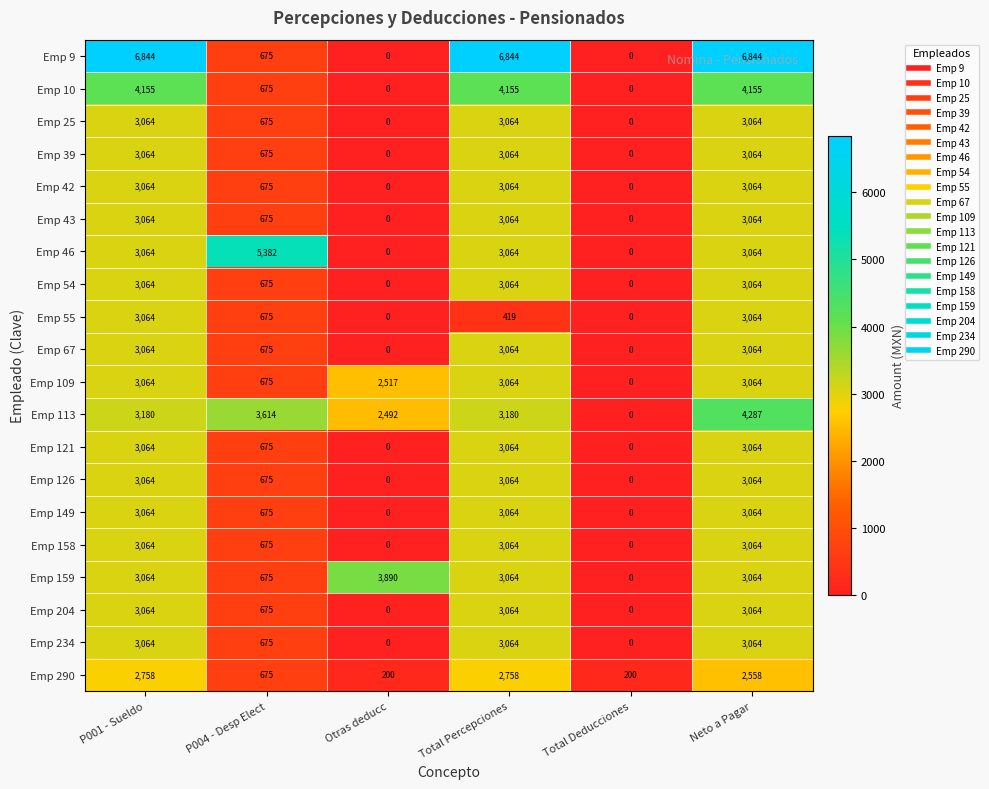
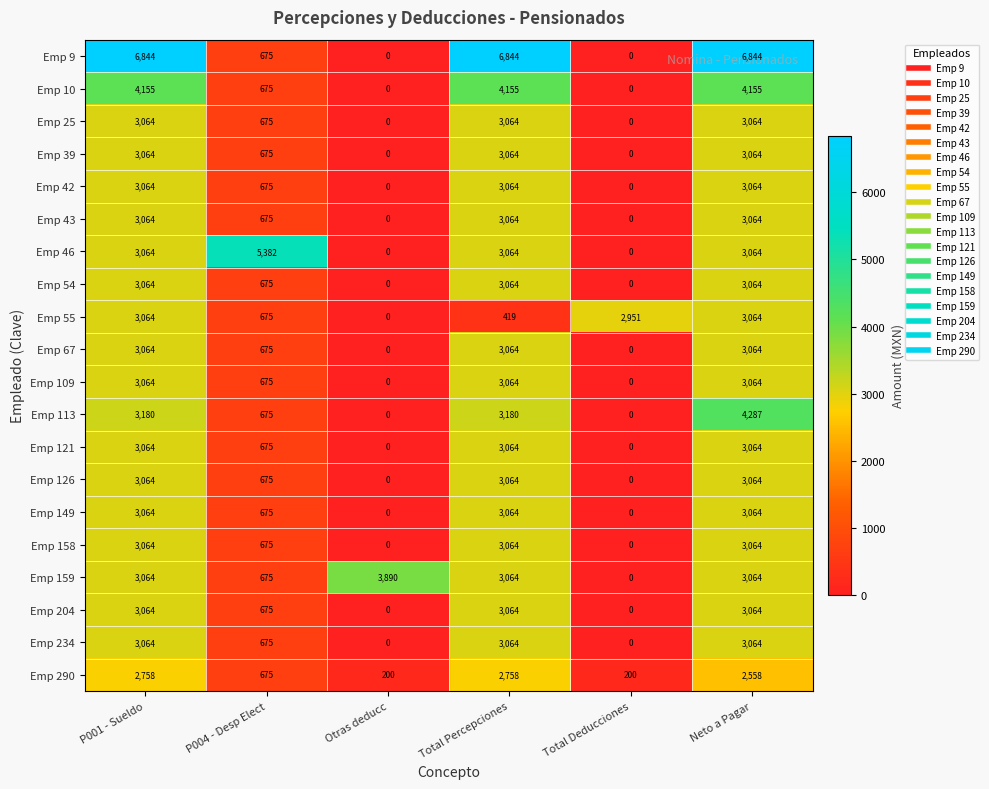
  {
    "Emp 9": {
      "P001 - Sueldo": "6,844",
      "P004 - Desp Elect": "675",
      "Otras deducc": "0",
      "Total Percepciones": "6,844",
      "Total Deducciones": "0"
    },
    "Emp 10": {
      "P001 - Sueldo": "4,155",
      "P004 - Desp Elect": "675",
      "Otras deducc": "0",
      "Total Percepciones": "4,155",
      "Total Deducciones": "0",
      "Neto a Pagar": "4,155"
    },
    "Emp 25": {
      "P001 - Sueldo": "3,064",
      "P004 - Desp Elect": "675",
      "Otras deducc": "0",
      "Total Percepciones": "3,064",
      "Total Deducciones": "0",
      "Neto a Pagar": "3,064"
    },
    "Emp 39": {
      "P001 - Sueldo": "3,064",
      "P004 - Desp Elect": "675",
      "Otras deducc": "0",
      "Total Percepciones": "3,064",
      "Total Deducciones": "0",
      "Neto a Pagar": "3,064"
    },
    "Emp 42": {
      "P001 - Sueldo": "3,064",
      "P004 - Desp Elect": "675",
      "Otras deducc": "0",
      "Total Percepciones": "3,064",
      "Total Deducciones": "0",
      "Neto a Pagar": "3,064"
    },
    "Emp 43": {
      "P001 - Sueldo": "3,064",
      "P004 - Desp Elect": "675",
      "Otras deducc": "0",
      "Total Percepciones": "3,064",
      "Total Deducciones": "0",
      "Neto a Pagar": "3,064"
    },
    "Emp 46": {
      "P001 - Sueldo": "3,064",
      "P004 - Desp Elect": "5,382",
      "Otras deducc": "0",
      "Total Percepciones": "3,064",
      "Total Deducciones": "0",
      "Neto a Pagar": "3,064"
    },
    "Emp 54": {
      "P001 - Sueldo": "3,064",
      "P004 - Desp Elect": "675",
      "Otras deducc": "0",
      "Total Percepciones": "3,064",
      "Total Deducciones": "0",
      "Neto a Pagar": "3,064"
    },
    "Emp 55": {
      "P001 - Sueldo": "3,064",
      "P004 - Desp Elect": "675",
      "Otras deducc": "0",
      "Total Percepciones": "419",
-     "Total Deducciones": "0",
+     "Total Deducciones": "2,951",
      "Neto a Pagar": "3,064"
    },
    "Emp 67": {
      "P001 - Sueldo": "3,064",
      "P004 - Desp Elect": "675",
      "Otras deducc": "0",
      "Total Percepciones": "3,064",
      "Total Deducciones": "0",
      "Neto a Pagar": "3,064"
    },
    "Emp 109": {
      "P001 - Sueldo": "3,064",
      "P004 - Desp Elect": "675",
-     "Otras deducc": "2,517",
+     "Otras deducc": "0",
      "Total Percepciones": "3,064",
      "Total Deducciones": "0",
      "Neto a Pagar": "3,064"
    },
    "Emp 113": {
      "P001 - Sueldo": "3,180",
-     "P004 - Desp Elect": "3,614",
-     "Otras deducc": "2,492",
+     "P004 - Desp Elect": "675",
+     "Otras deducc": "0",
      "Total Percepciones": "3,180",
      "Total Deducciones": "0",
      "Neto a Pagar": "4,287"
    },
    "Emp 121": {
      "P001 - Sueldo": "3,064",
      "P004 - Desp Elect": "675",
      "Otras deducc": "0",
      "Total Percepciones": "3,064",
      "Total Deducciones": "0",
      "Neto a Pagar": "3,064"
    },
    "Emp 126": {
      "P001 - Sueldo": "3,064",
      "P004 - Desp Elect": "675",
      "Otras deducc": "0",
      "Total Percepciones": "3,064",
      "Total Deducciones": "0",
      "Neto a Pagar": "3,064"
    },
    "Emp 149": {
      "P001 - Sueldo": "3,064",
      "P004 - Desp Elect": "675",
      "Otras deducc": "0",
      "Total Percepciones": "3,064",
      "Total Deducciones": "0",
      "Neto a Pagar": "3,064"
    },
    "Emp 158": {
      "P001 - Sueldo": "3,064",
      "P004 - Desp Elect": "675",
      "Otras deducc": "0",
      "Total Percepciones": "3,064",
      "Total Deducciones": "0",
      "Neto a Pagar": "3,064"
    },
    "Emp 159": {
      "P001 - Sueldo": "3,064",
      "P004 - Desp Elect": "675",
      "Otras deducc": "3,890",
      "Total Percepciones": "3,064",
      "Total Deducciones": "0",
      "Neto a Pagar": "3,064"
    },
    "Emp 204": {
      "P001 - Sueldo": "3,064",
      "P004 - Desp Elect": "675",
      "Otras deducc": "0",
      "Total Percepciones": "3,064",
      "Total Deducciones": "0",
      "Neto a Pagar": "3,064"
    },
    "Emp 234": {
      "P001 - Sueldo": "3,064",
      "P004 - Desp Elect": "675",
      "Otras deducc": "0",
      "Total Percepciones": "3,064",
      "Total Deducciones": "0",
      "Neto a Pagar": "3,064"
    },
    "Emp 290": {
      "P001 - Sueldo": "2,758",
      "P004 - Desp Elect": "675",
      "Otras deducc": "200",
      "Total Percepciones": "2,758",
      "Total Deducciones": "200",
      "Neto a Pagar": "2,558"
    }
  }
